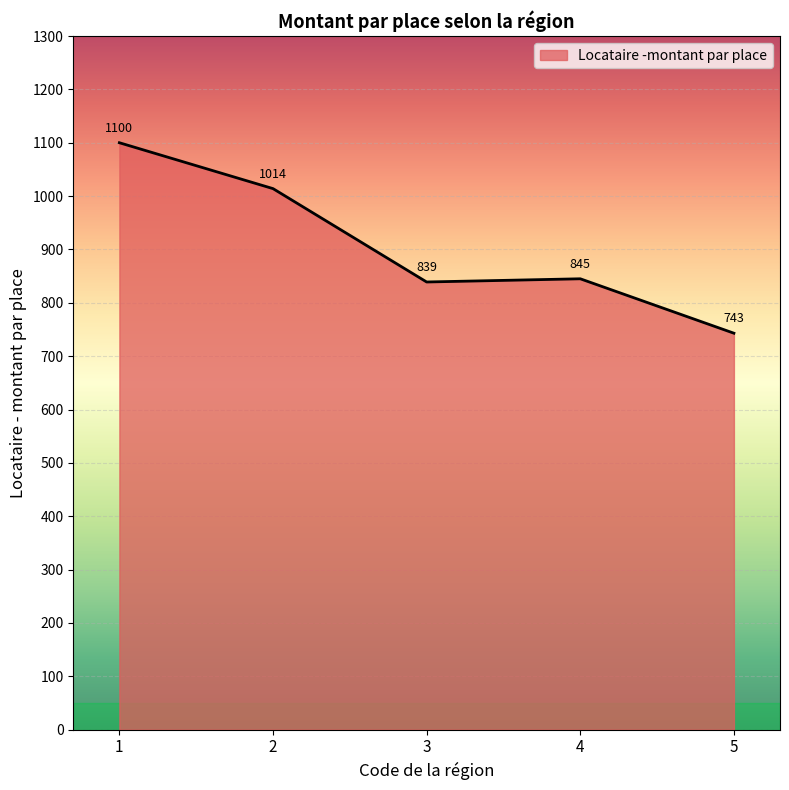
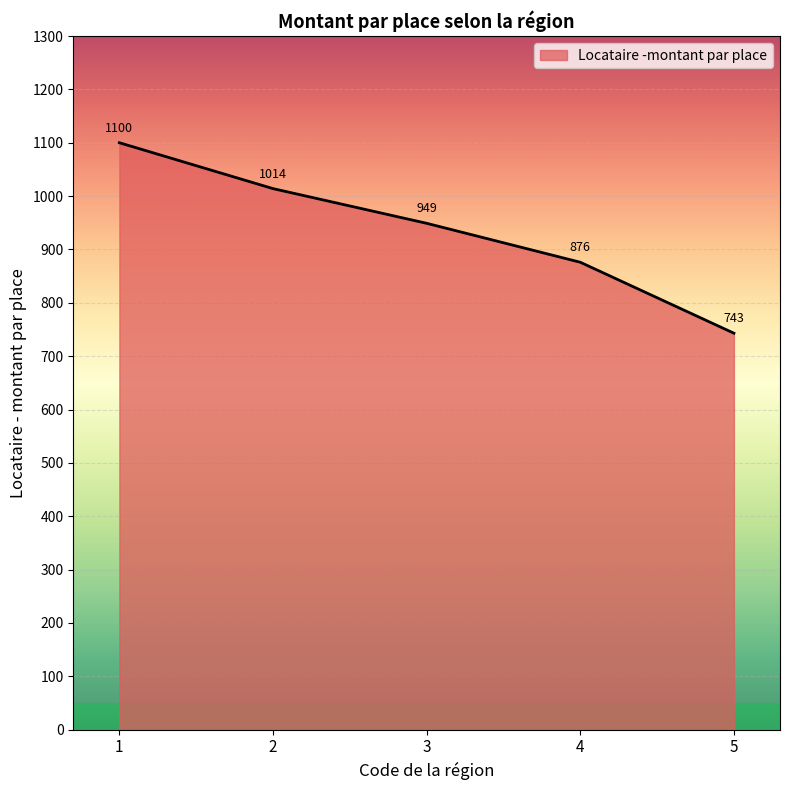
  {
    "1": 1100,
    "2": 1014,
-   "3": 839,
-   "4": 845,
+   "3": 949,
+   "4": 876,
    "5": 743
  }
